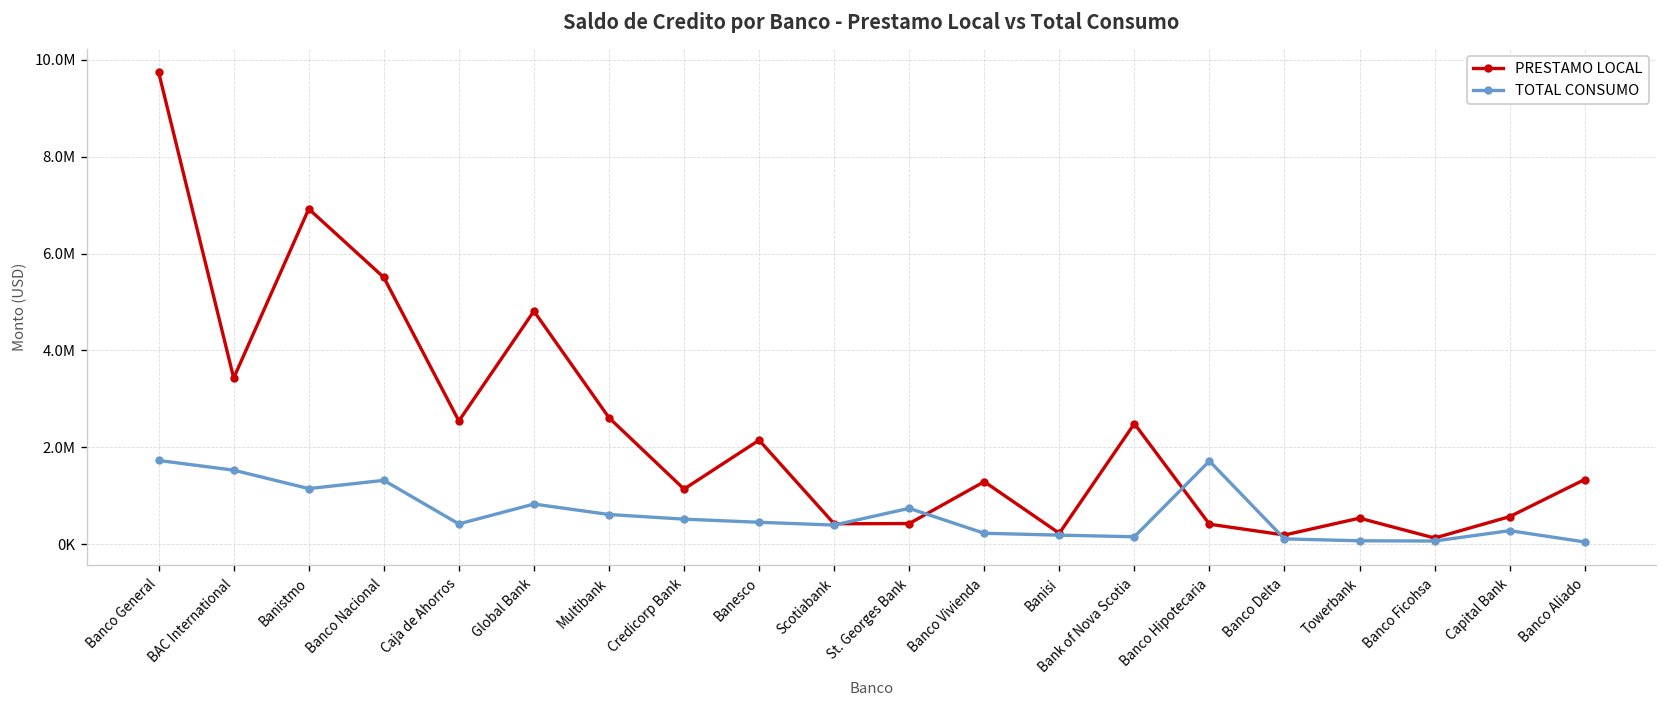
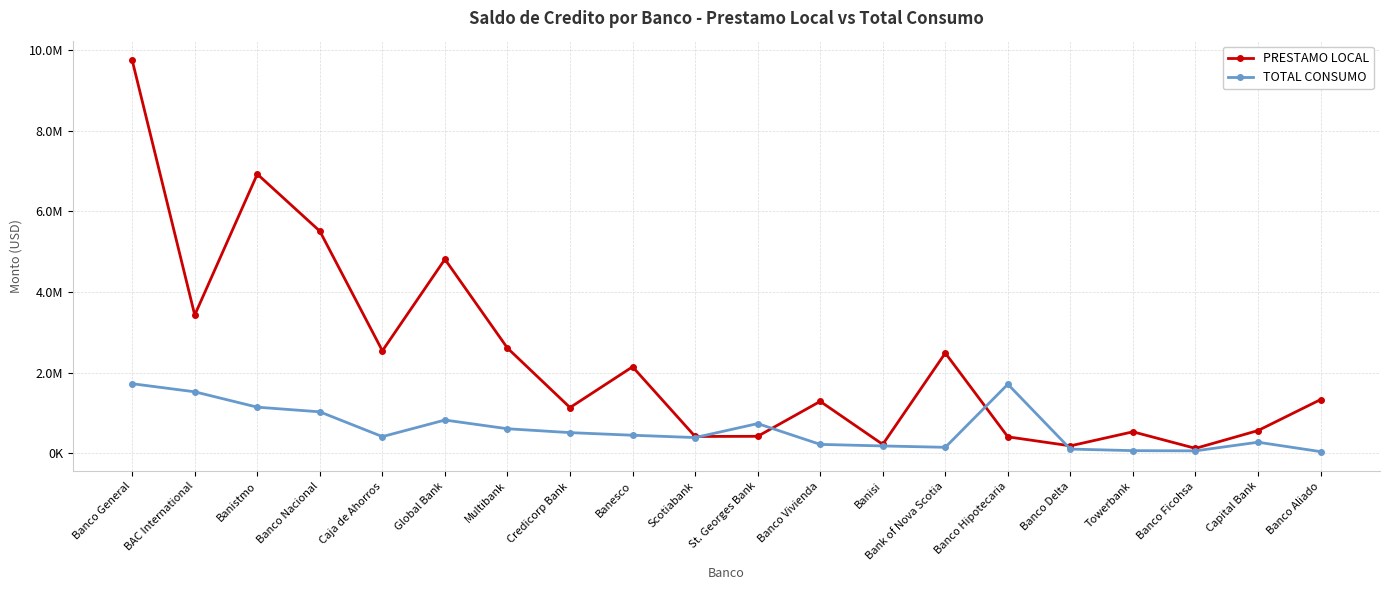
  {
    "PRESTAMO LOCAL": {
      "Banco General": 9700000,
      "BAC International": 3400000,
      "Banistmo": 6900000,
      "Banco Nacional": 5500000,
      "Caja de Ahorros": 2500000,
      "Global Bank": 4800000,
      "Multibank": 2600000,
      "Credicorp Bank": 1100000,
      "Banesco": 2100000,
      "St. Georges Bank": 400000,
      "Banco Vivienda": 1300000,
      "Bank of Nova Scotia": 2500000,
      "Banco Hipotecaria": 400000,
      "Banco Delta": 200000,
      "Towerbank": 500000,
      "Capital Bank": 600000,
      "Banco Aliado": 1300000
    },
    "TOTAL CONSUMO": {
      "Banco General": 1700000,
      "BAC International": 1500000,
      "Banistmo": 1100000,
-     "Banco Nacional": 1300000,
+     "Banco Nacional": 1000000,
      "Caja de Ahorros": 400000,
      "Global Bank": 800000,
      "Multibank": 600000,
      "Credicorp Bank": 500000,
      "Banesco": 400000,
      "St. Georges Bank": 700000,
      "Banco Vivienda": 200000,
      "Bank of Nova Scotia": 200000,
      "Banco Hipotecaria": 1700000,
      "Banco Delta": 100000,
      "Towerbank": 100000,
      "Capital Bank": 300000,
      "Banco Aliado": 0
    }
  }
